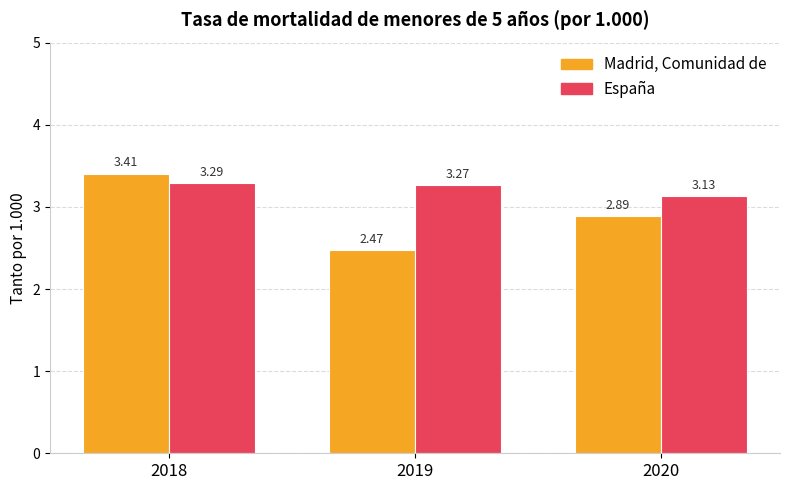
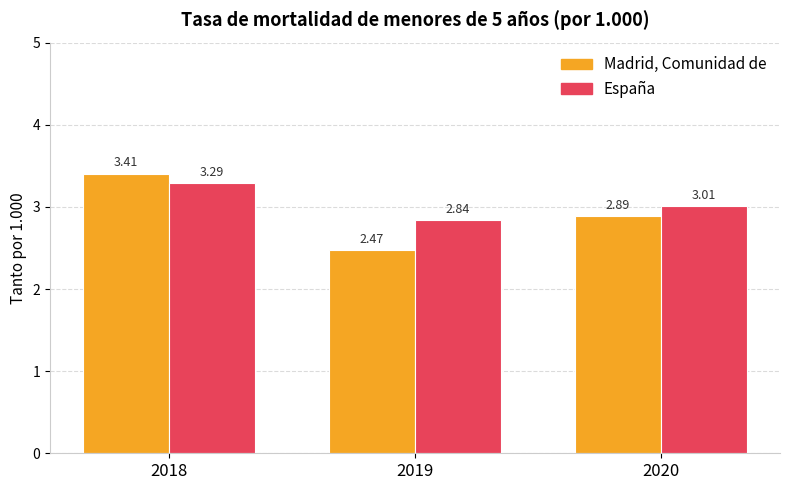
  {
    "Madrid, Comunidad de": {
      "2018": 3.41,
      "2019": 2.47,
      "2020": 2.89
    },
    "España": {
      "2018": 3.29,
-     "2019": 3.27,
-     "2020": 3.13
+     "2019": 2.84,
+     "2020": 3.01
    }
  }
